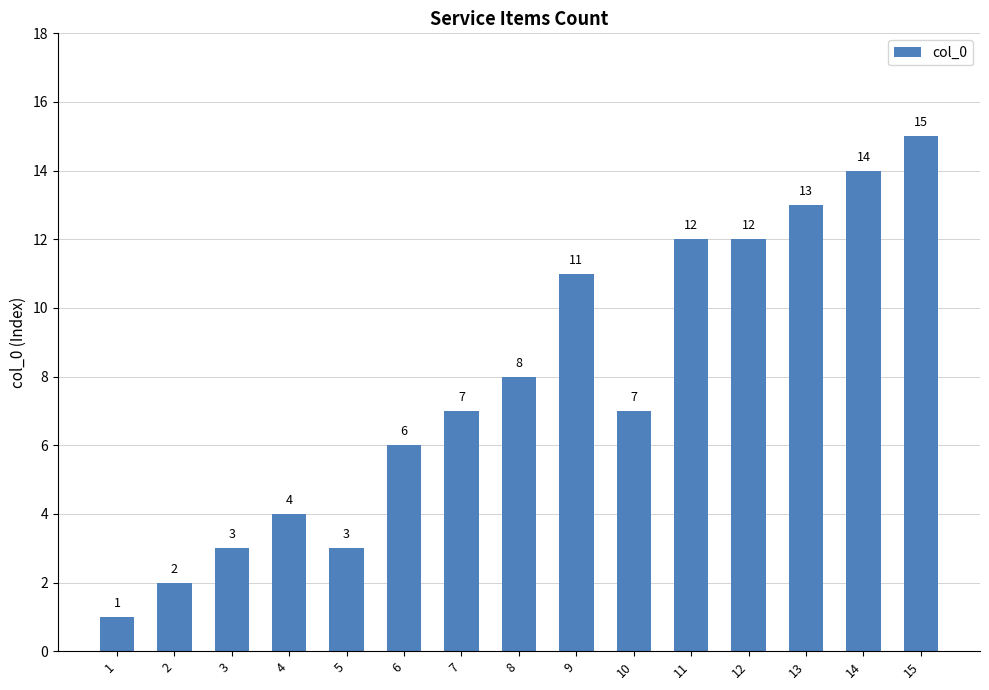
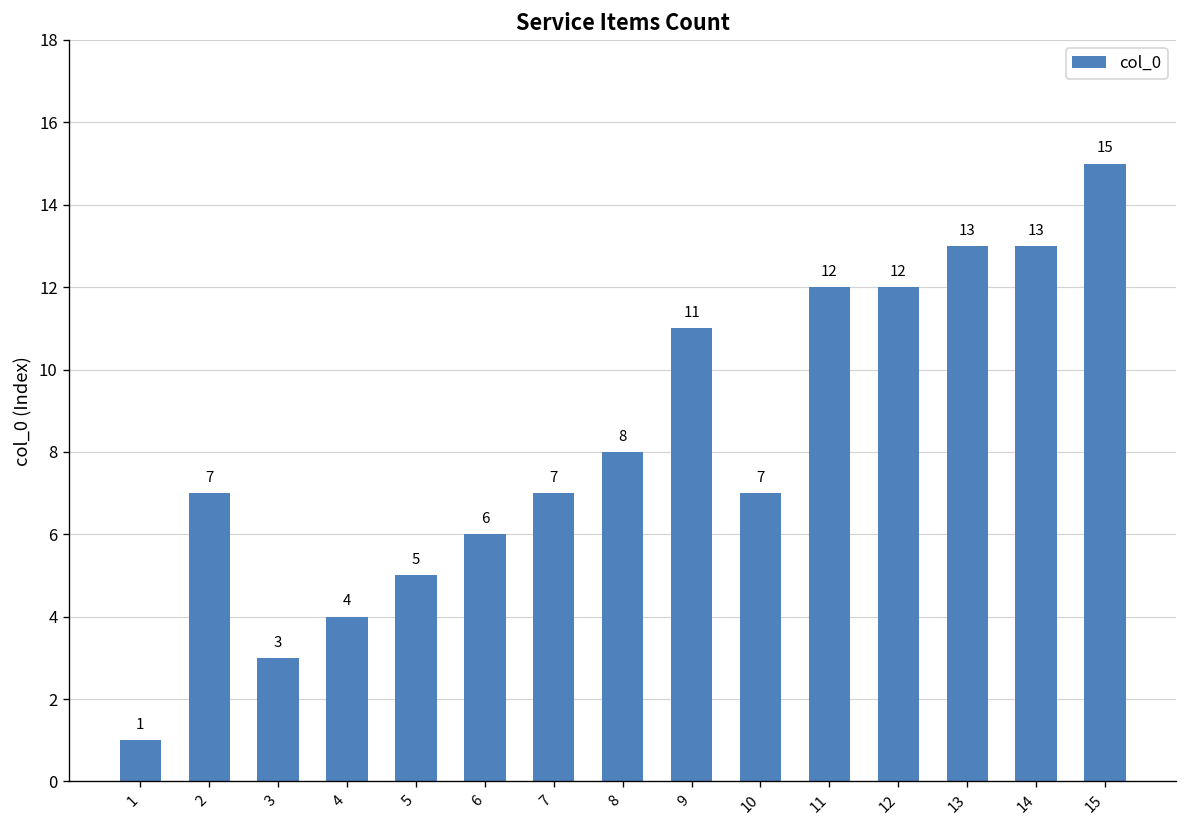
  {
    "1": 1,
-   "2": 2,
+   "2": 7,
    "3": 3,
    "4": 4,
-   "5": 3,
+   "5": 5,
    "6": 6,
    "7": 7,
    "8": 8,
    "9": 11,
    "10": 7,
    "11": 12,
    "12": 12,
    "13": 13,
-   "14": 14,
+   "14": 13,
    "15": 15
  }
